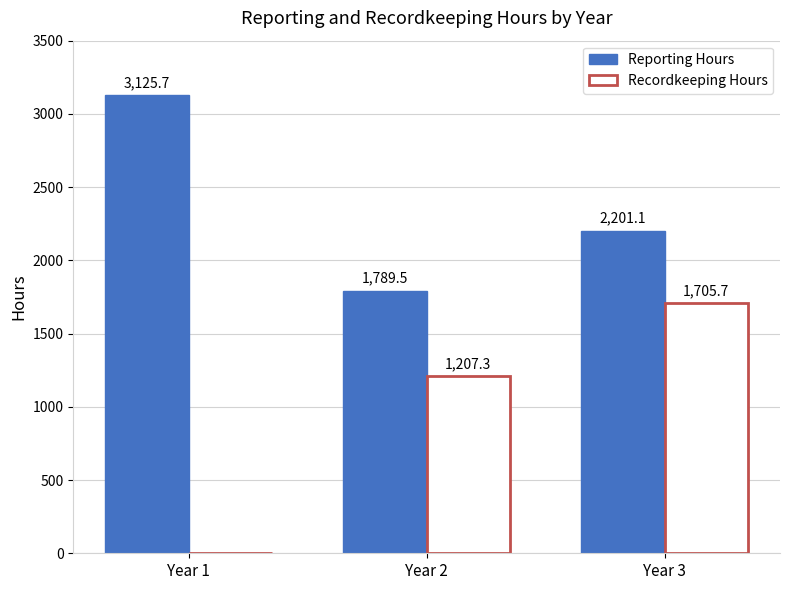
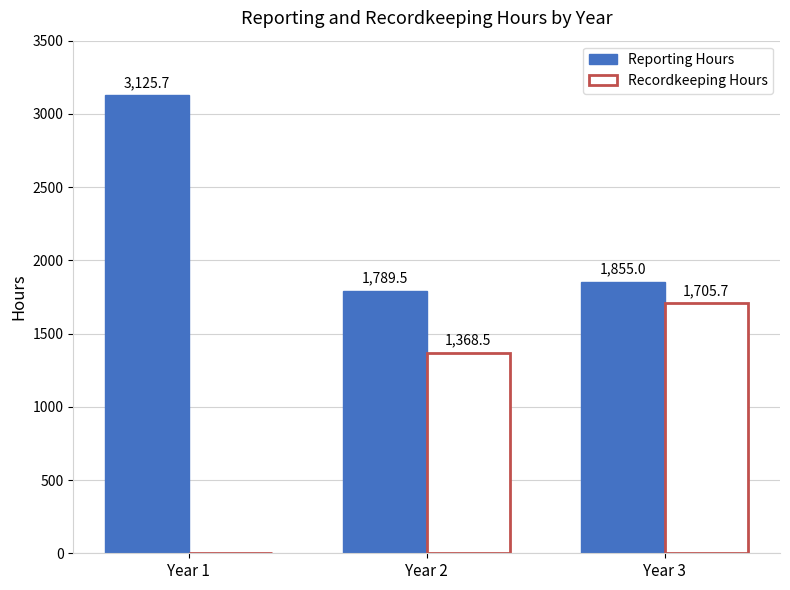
  {
    "Reporting Hours": {
      "Year 1": "3,125.7",
      "Year 2": "1,789.5",
-     "Year 3": "2,201.1"
+     "Year 3": "1,855.0"
    },
    "Recordkeeping Hours": {
-     "Year 2": "1,207.3",
+     "Year 2": "1,368.5",
      "Year 3": "1,705.7"
    }
  }
